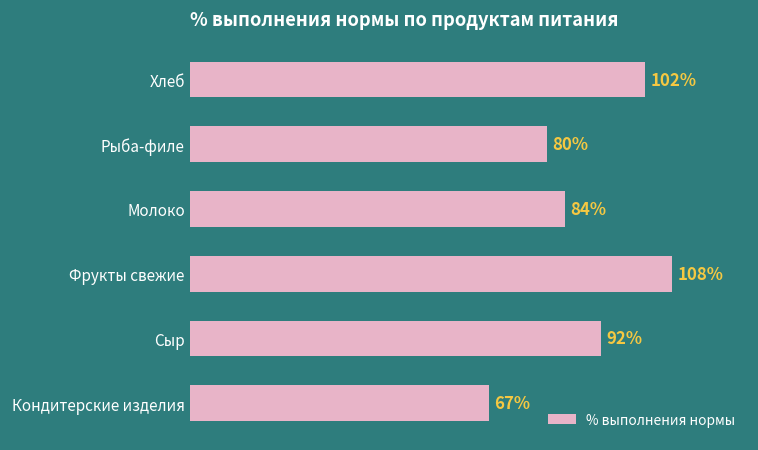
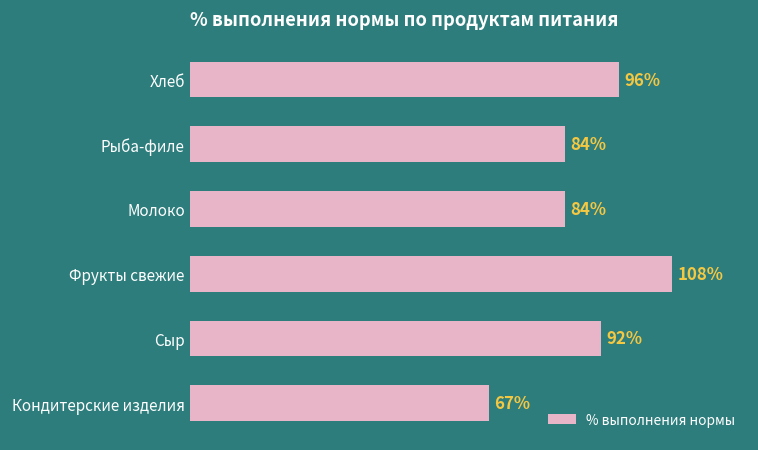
  {
-   "Хлеб": "102%",
-   "Рыба-филе": "80%",
+   "Хлеб": "96%",
+   "Рыба-филе": "84%",
    "Молоко": "84%",
    "Фрукты свежие": "108%",
    "Сыр": "92%",
    "Кондитерские изделия": "67%"
  }
